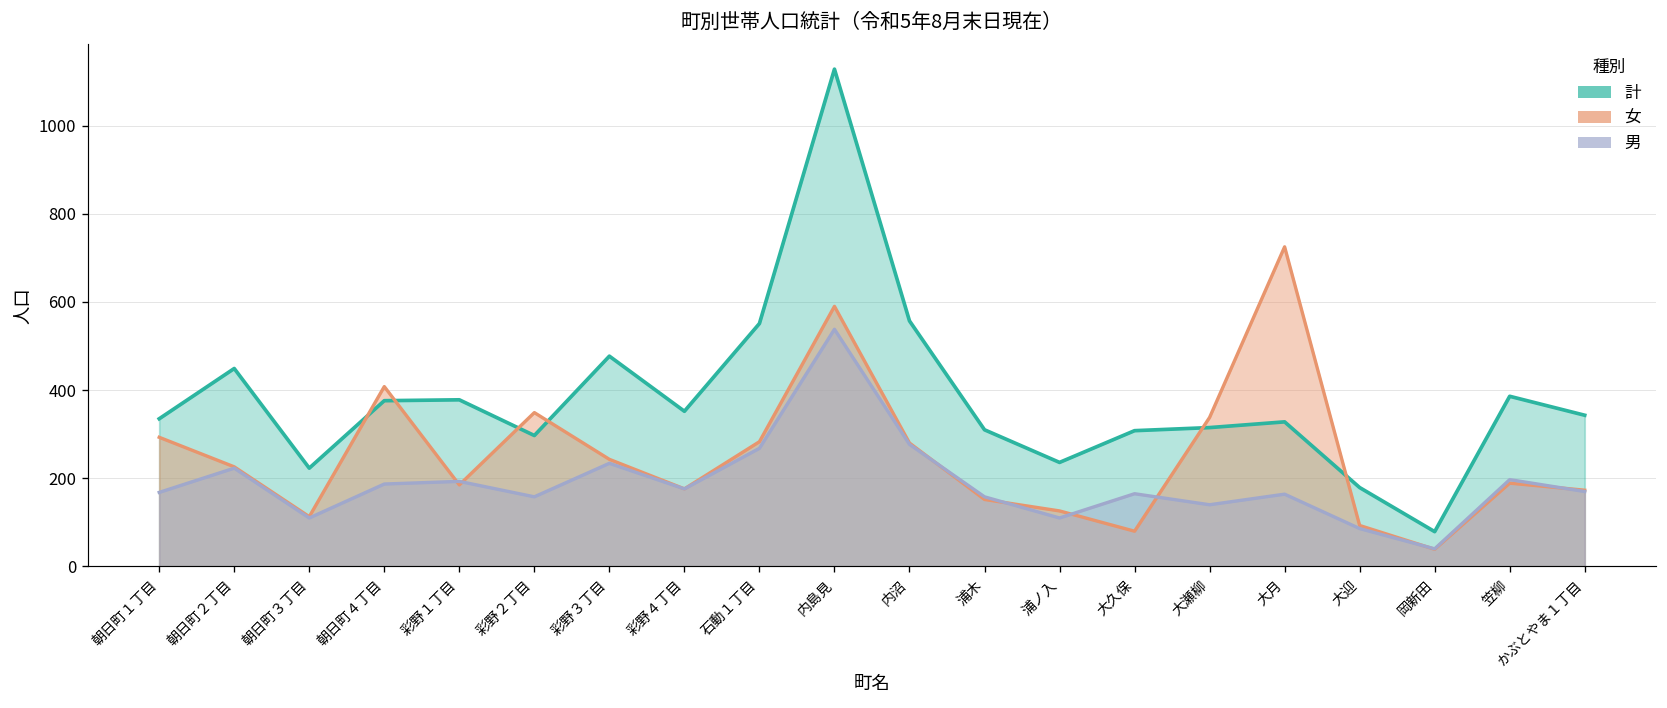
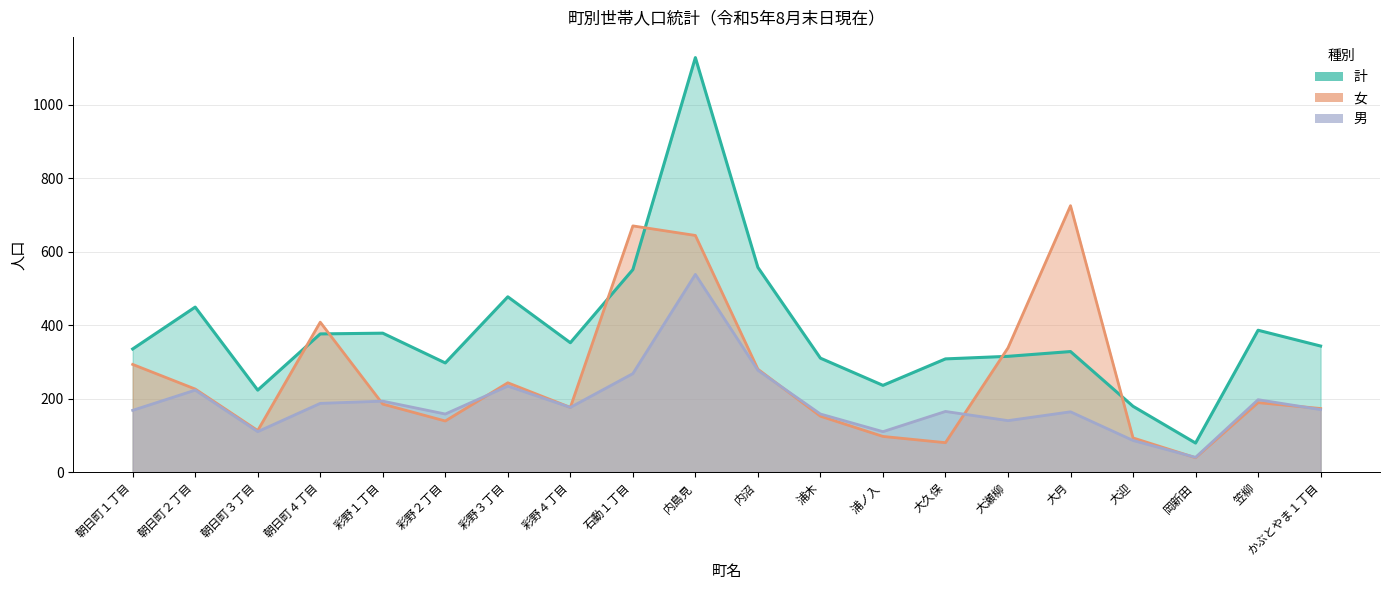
  {
    "女": {
      "朝日町１丁目": 290,
      "朝日町４丁目": 410,
      "彩野１丁目": 190,
-     "彩野２丁目": 350,
+     "彩野２丁目": 140,
      "彩野３丁目": 240,
-     "石動１丁目": 280,
-     "内島見": 590,
-     "浦ノ入": 130,
+     "石動１丁目": 670,
+     "内島見": 640,
+     "浦ノ入": 100,
      "大久保": 80,
      "大瀬柳": 340,
      "大月": 730,
      "大迎": 90,
      "笠柳": 190
    }
  }
